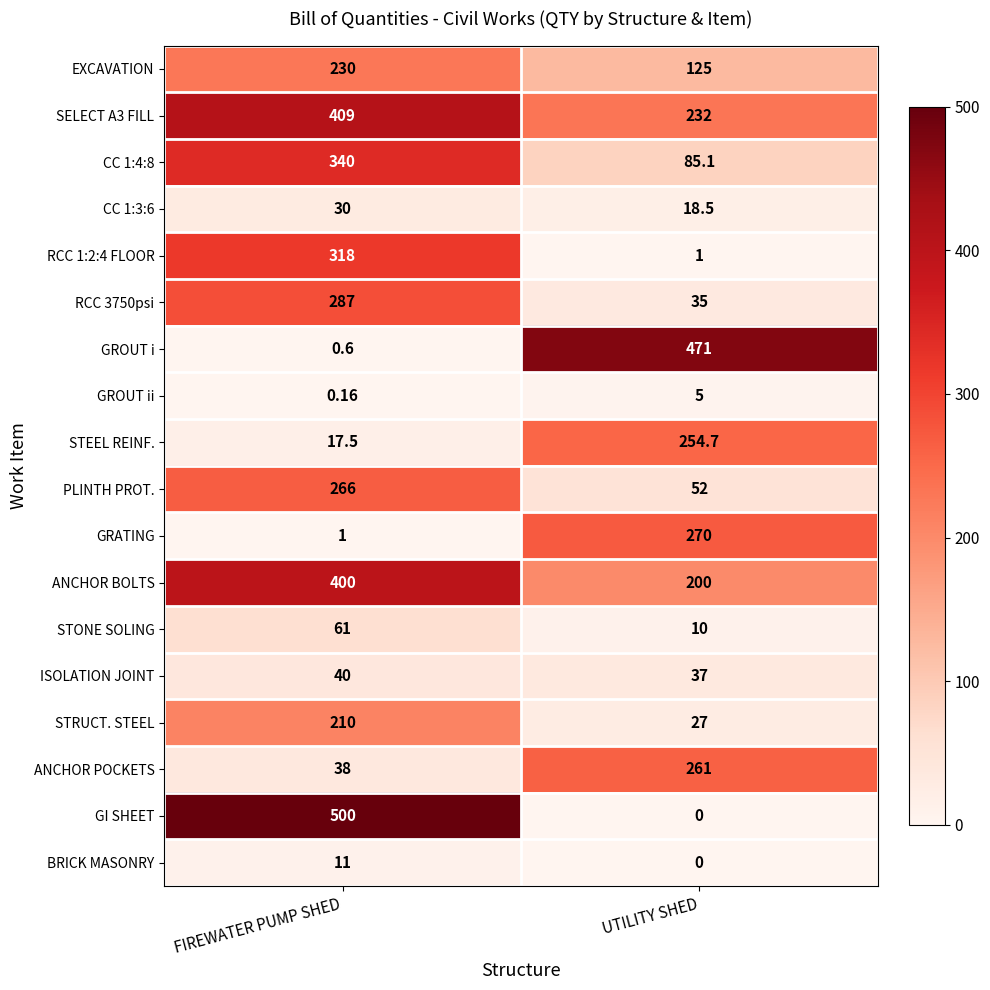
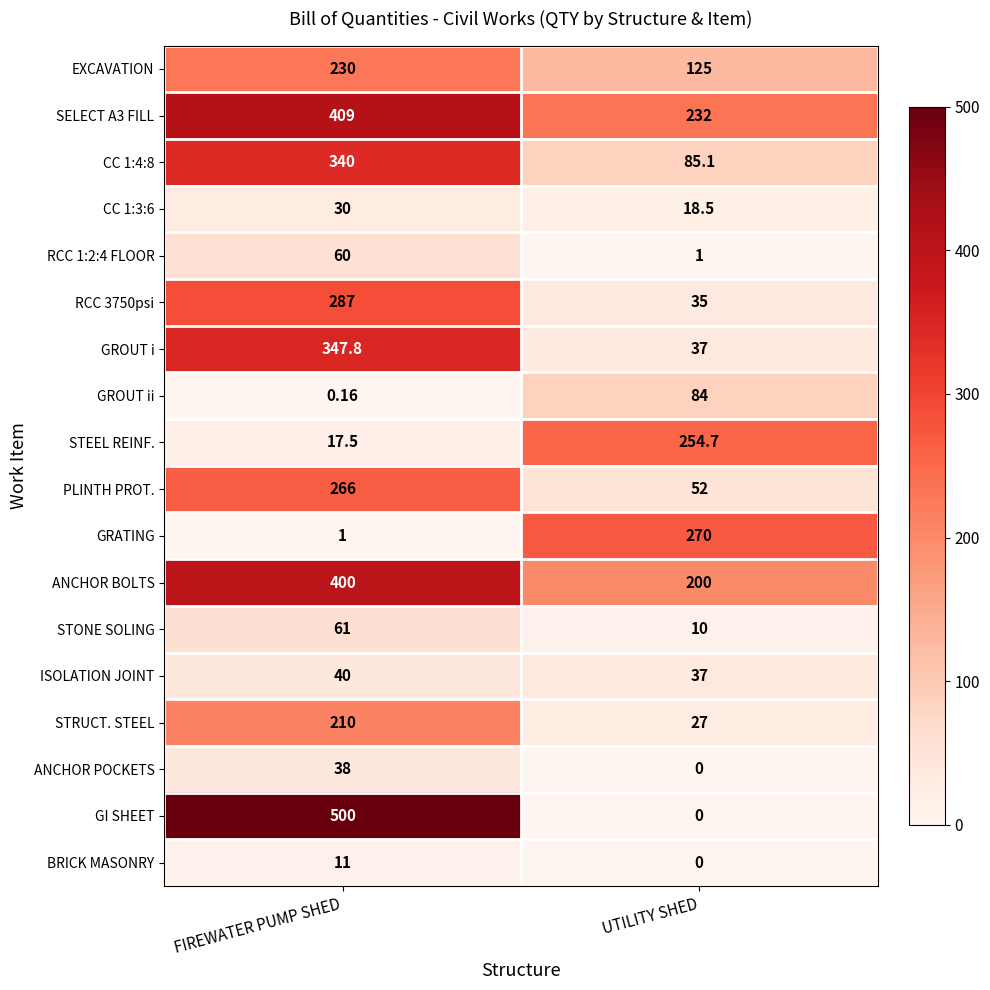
  {
    "EXCAVATION": {
      "FIREWATER PUMP SHED": 230,
      "UTILITY SHED": 125
    },
    "SELECT A3 FILL": {
      "FIREWATER PUMP SHED": 409,
      "UTILITY SHED": 232
    },
    "CC 1:4:8": {
      "FIREWATER PUMP SHED": 340,
      "UTILITY SHED": 85.1
    },
    "CC 1:3:6": {
      "FIREWATER PUMP SHED": 30,
      "UTILITY SHED": 18.5
    },
    "RCC 1:2:4 FLOOR": {
-     "FIREWATER PUMP SHED": 318,
+     "FIREWATER PUMP SHED": 60,
      "UTILITY SHED": 1
    },
    "RCC 3750psi": {
      "FIREWATER PUMP SHED": 287,
      "UTILITY SHED": 35
    },
    "GROUT i": {
-     "FIREWATER PUMP SHED": 0.6,
-     "UTILITY SHED": 471
+     "FIREWATER PUMP SHED": 347.8,
+     "UTILITY SHED": 37
    },
    "GROUT ii": {
      "FIREWATER PUMP SHED": 0.16,
-     "UTILITY SHED": 5
+     "UTILITY SHED": 84
    },
    "STEEL REINF.": {
      "FIREWATER PUMP SHED": 17.5,
      "UTILITY SHED": 254.7
    },
    "PLINTH PROT.": {
      "FIREWATER PUMP SHED": 266,
      "UTILITY SHED": 52
    },
    "GRATING": {
      "FIREWATER PUMP SHED": 1,
      "UTILITY SHED": 270
    },
    "ANCHOR BOLTS": {
      "FIREWATER PUMP SHED": 400,
      "UTILITY SHED": 200
    },
    "STONE SOLING": {
      "FIREWATER PUMP SHED": 61,
      "UTILITY SHED": 10
    },
    "ISOLATION JOINT": {
      "FIREWATER PUMP SHED": 40,
      "UTILITY SHED": 37
    },
    "STRUCT. STEEL": {
      "FIREWATER PUMP SHED": 210,
      "UTILITY SHED": 27
    },
    "ANCHOR POCKETS": {
      "FIREWATER PUMP SHED": 38,
-     "UTILITY SHED": 261
+     "UTILITY SHED": 0
    },
    "GI SHEET": {
      "FIREWATER PUMP SHED": 500,
      "UTILITY SHED": 0
    },
    "BRICK MASONRY": {
      "FIREWATER PUMP SHED": 11,
      "UTILITY SHED": 0
    }
  }
